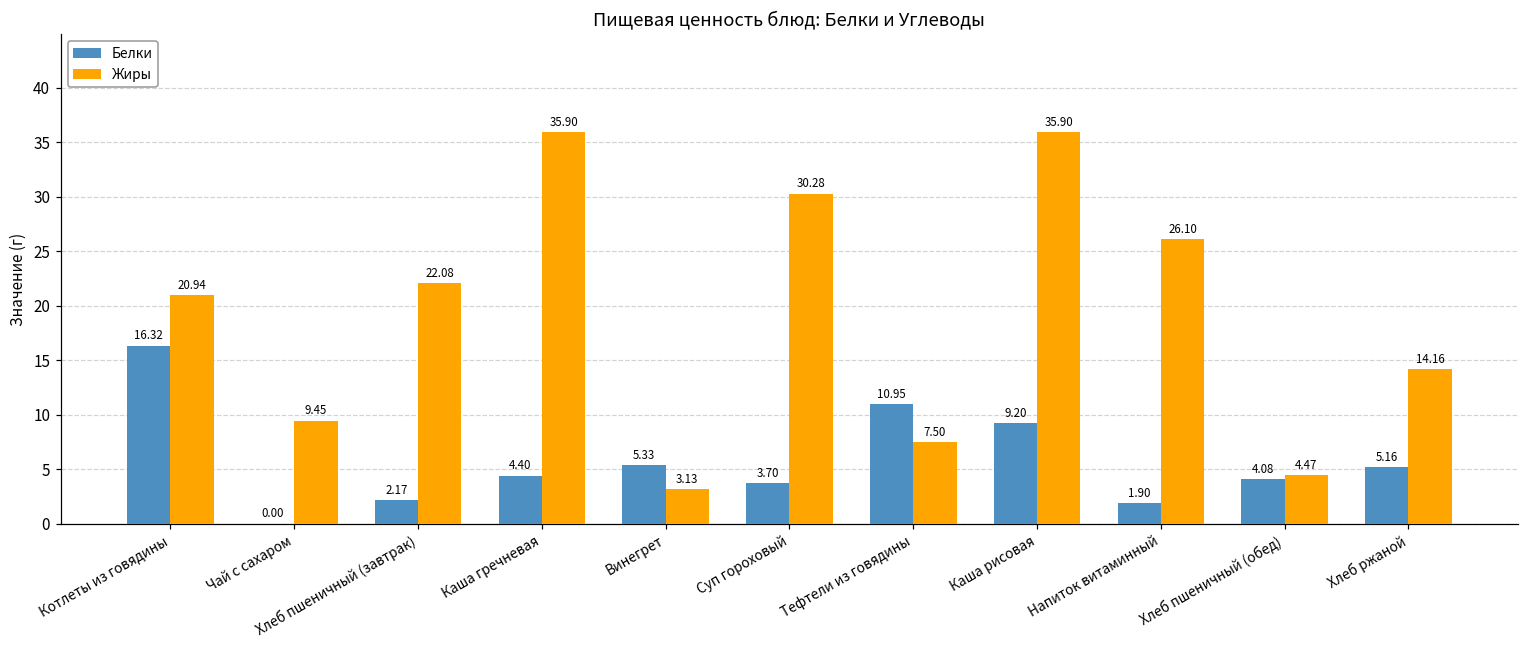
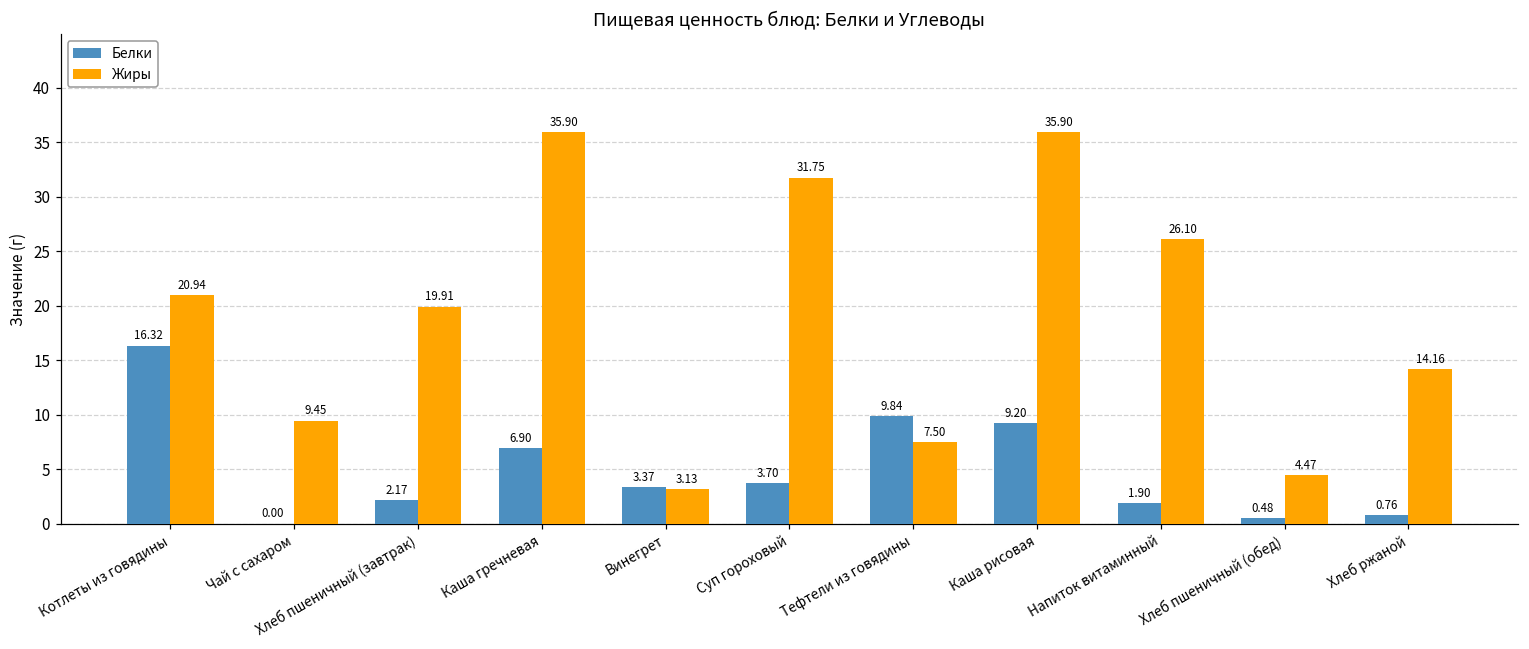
  {
    "Белки": {
      "Котлеты из говядины": 16.32,
      "Чай с сахаром": 0.00,
      "Хлеб пшеничный (завтрак)": 2.17,
-     "Каша гречневая": 4.40,
-     "Винегрет": 5.33,
+     "Каша гречневая": 6.90,
+     "Винегрет": 3.37,
      "Суп гороховый": 3.70,
-     "Тефтели из говядины": 10.95,
+     "Тефтели из говядины": 9.84,
      "Каша рисовая": 9.20,
      "Напиток витаминный": 1.90,
-     "Хлеб пшеничный (обед)": 4.08,
-     "Хлеб ржаной": 5.16
+     "Хлеб пшеничный (обед)": 0.48,
+     "Хлеб ржаной": 0.76
    },
    "Жиры": {
      "Котлеты из говядины": 20.94,
      "Чай с сахаром": 9.45,
-     "Хлеб пшеничный (завтрак)": 22.08,
+     "Хлеб пшеничный (завтрак)": 19.91,
      "Каша гречневая": 35.90,
      "Винегрет": 3.13,
-     "Суп гороховый": 30.28,
+     "Суп гороховый": 31.75,
      "Тефтели из говядины": 7.50,
      "Каша рисовая": 35.90,
      "Напиток витаминный": 26.10,
      "Хлеб пшеничный (обед)": 4.47,
      "Хлеб ржаной": 14.16
    }
  }
